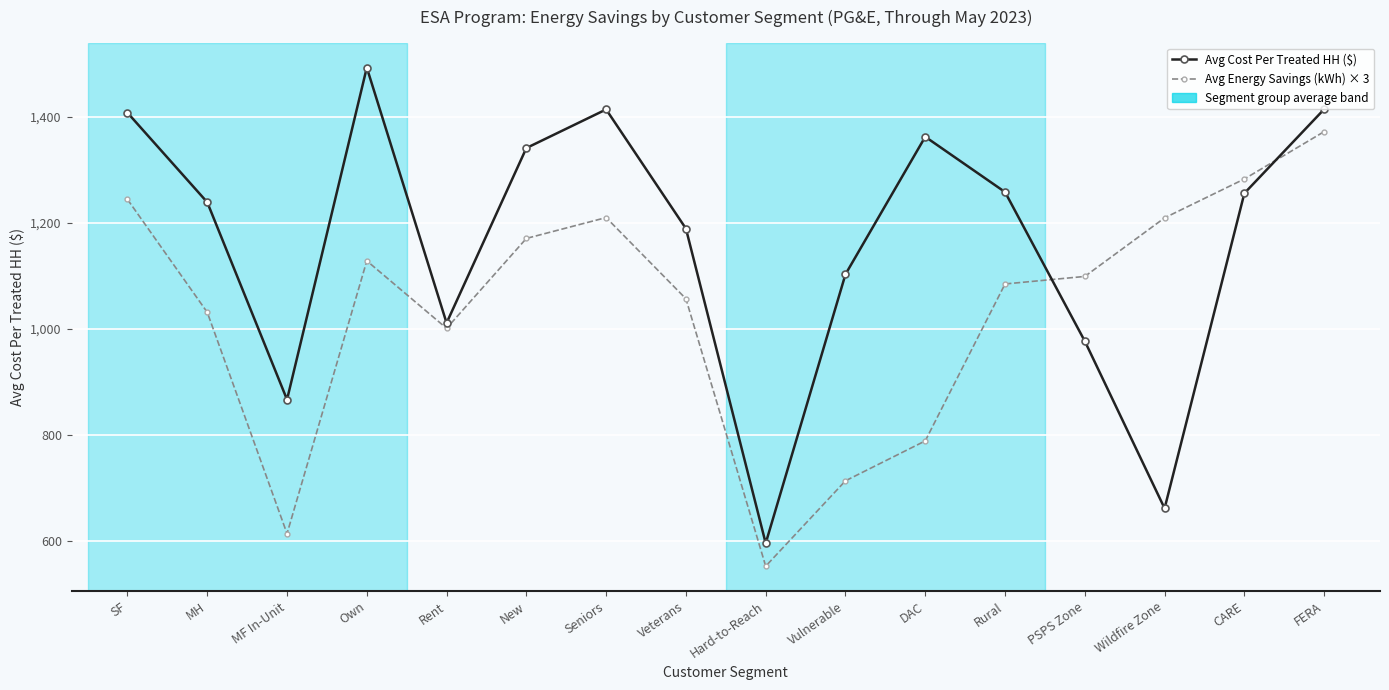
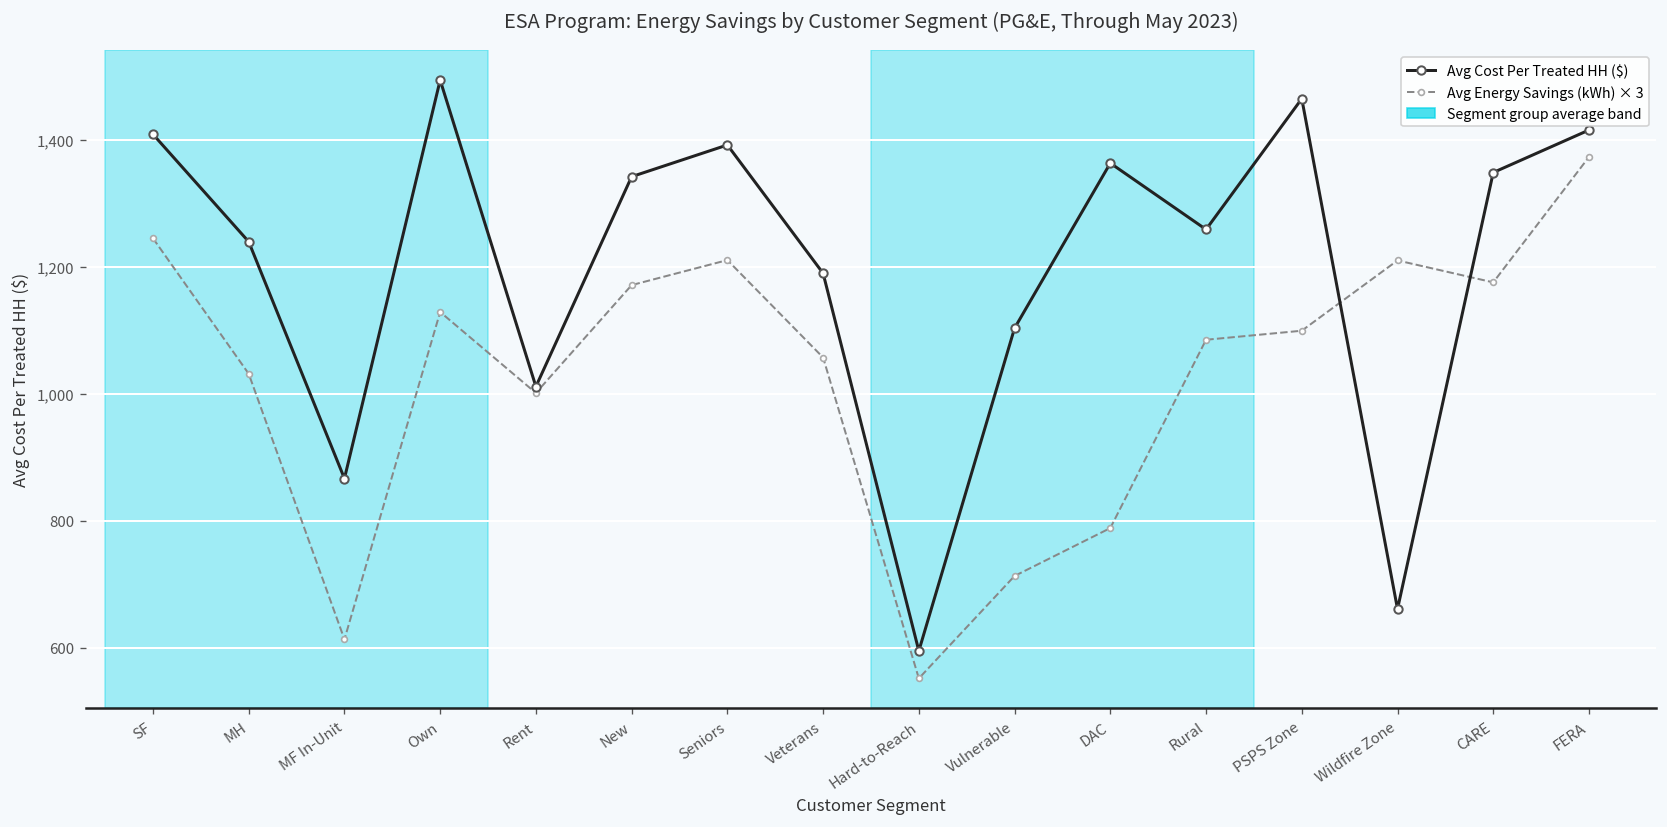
  {
    "Avg Cost Per Treated HH ($)": {
      "SF": "1,410",
      "MH": "1,240",
      "MF In-Unit": "870",
      "Own": "1,490",
      "Rent": "1,010",
      "New": "1,340",
-     "Seniors": "1,410",
+     "Seniors": "1,390",
      "Veterans": "1,190",
      "Hard-to-Reach": "600",
      "Vulnerable": "1,100",
      "DAC": "1,360",
      "Rural": "1,260",
-     "PSPS Zone": "980",
+     "PSPS Zone": "1,460",
      "Wildfire Zone": "660",
-     "CARE": "1,260"
+     "CARE": "1,350"
    },
    "Avg Energy Savings (kWh) × 3": {
      "SF": "1,240",
      "MH": "1,030",
      "MF In-Unit": "610",
      "Own": "1,130",
      "Rent": "1,000",
      "New": "1,170",
      "Seniors": "1,210",
      "Veterans": "1,060",
      "Hard-to-Reach": "550",
      "Vulnerable": "710",
      "DAC": "790",
      "Rural": "1,080",
      "PSPS Zone": "1,100",
      "Wildfire Zone": "1,210",
-     "CARE": "1,280",
+     "CARE": "1,180",
      "FERA": "1,370"
    }
  }
